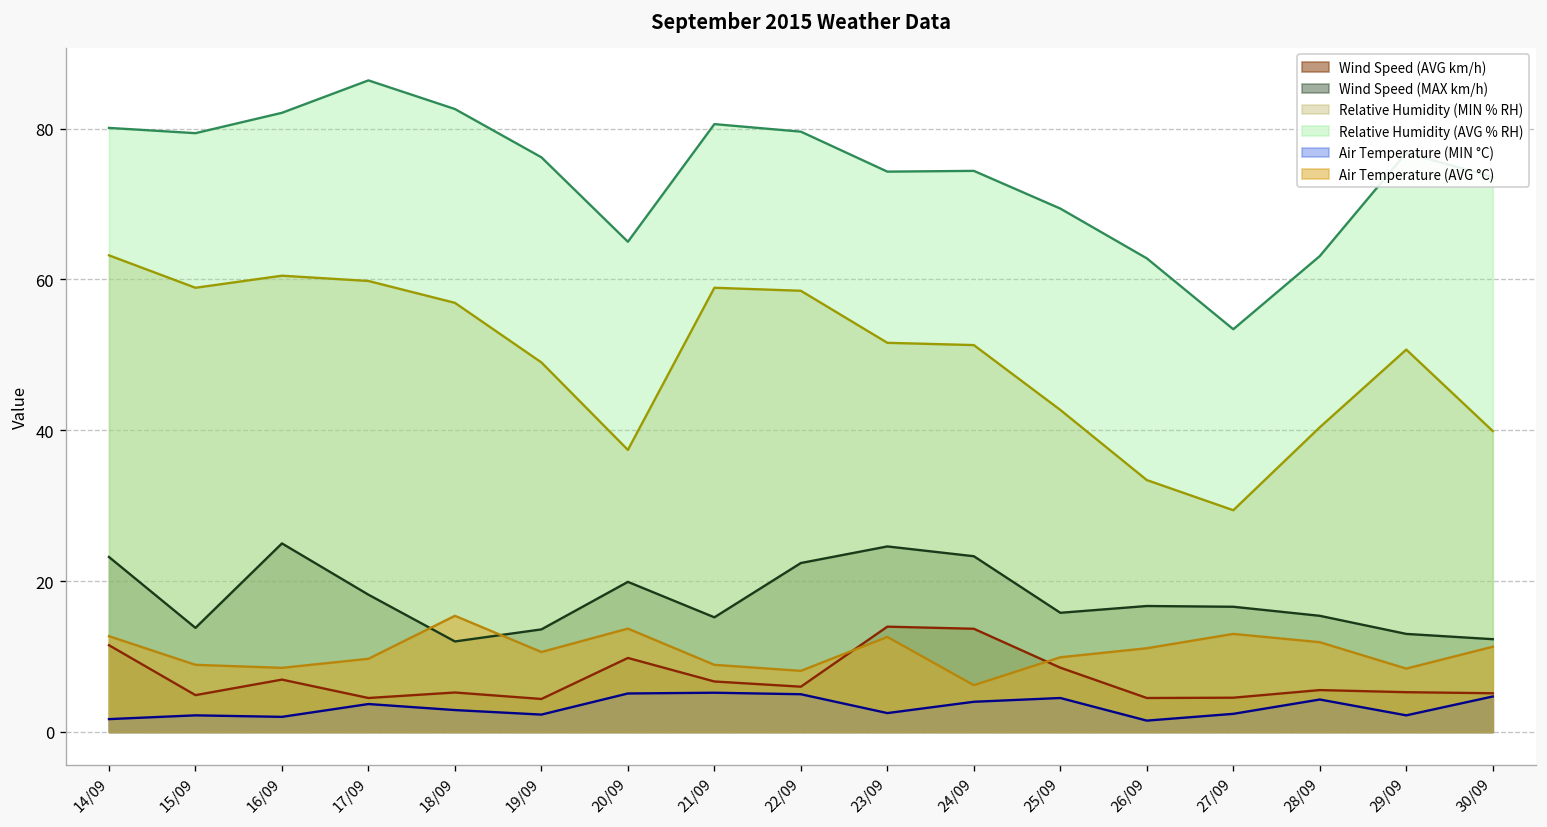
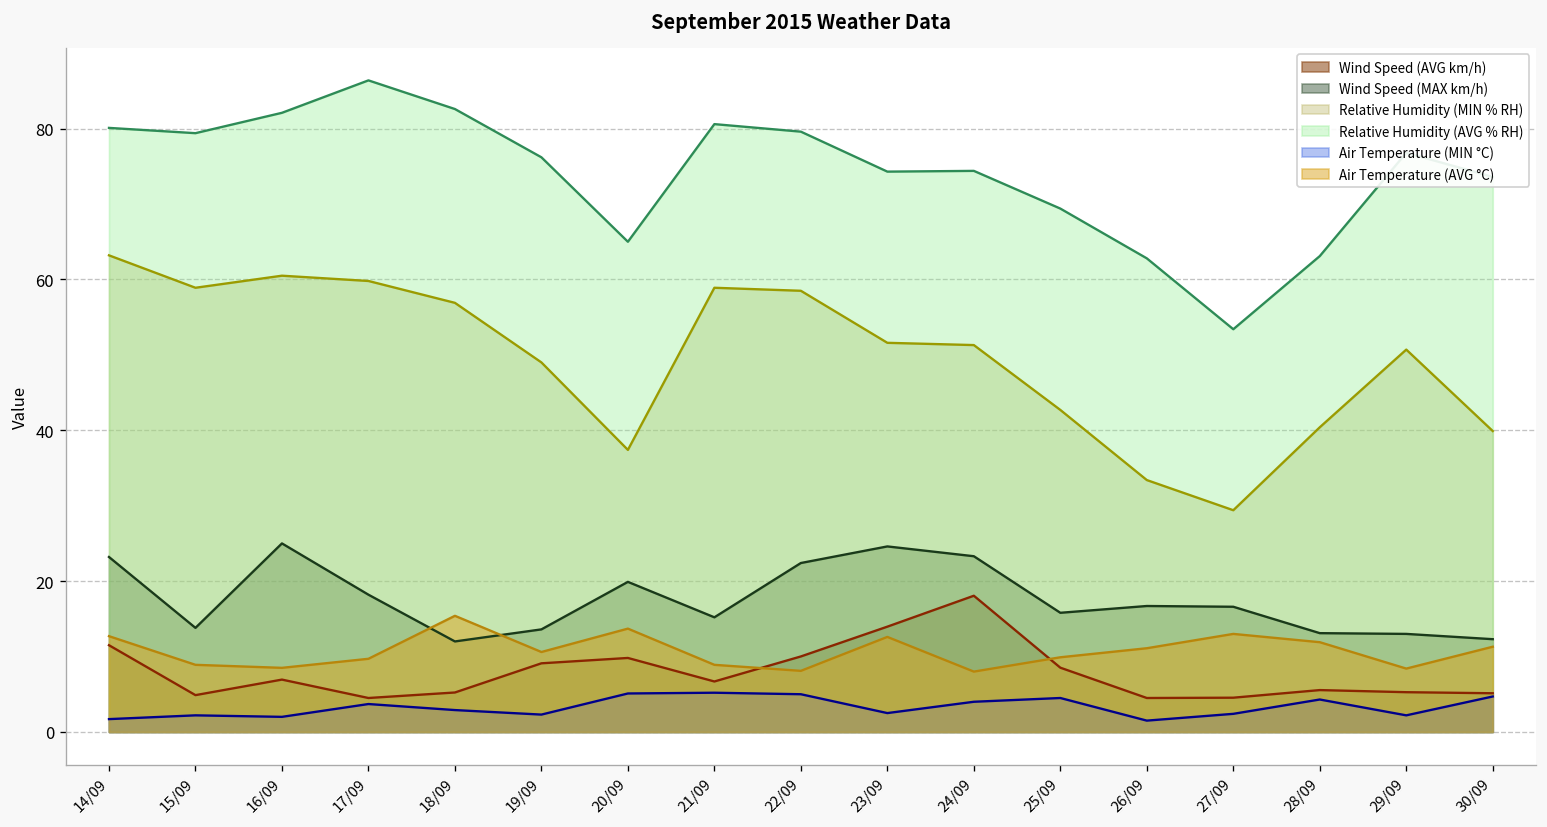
  {
    "Wind Speed (AVG km/h)": {
      "14/09": 12,
      "15/09": 5,
      "16/09": 7,
      "17/09": 5,
      "18/09": 5,
-     "19/09": 4,
+     "19/09": 9,
      "20/09": 10,
      "21/09": 7,
-     "22/09": 6,
+     "22/09": 10,
      "23/09": 14,
-     "24/09": 14,
+     "24/09": 18,
      "25/09": 9,
      "26/09": 5,
      "27/09": 5,
      "28/09": 6,
      "29/09": 5,
      "30/09": 5
    },
    "Wind Speed (MAX km/h)": {
      "14/09": 23,
      "15/09": 14,
      "16/09": 25,
      "17/09": 18,
      "18/09": 12,
      "19/09": 14,
      "20/09": 20,
      "21/09": 15,
      "22/09": 22,
      "23/09": 25,
      "24/09": 23,
      "25/09": 16,
      "26/09": 17,
      "27/09": 17,
-     "28/09": 15,
+     "28/09": 13,
      "29/09": 13,
      "30/09": 12
    },
    "Air Temperature (MIN °C)": {
      "14/09": 2,
      "15/09": 2,
      "16/09": 2,
      "17/09": 4,
      "18/09": 3,
      "19/09": 2,
      "20/09": 5,
      "21/09": 5,
      "22/09": 5,
      "23/09": 3,
      "24/09": 4,
      "25/09": 5,
      "26/09": 2,
      "27/09": 2,
      "28/09": 4,
      "29/09": 2,
      "30/09": 5
    },
    "Air Temperature (AVG °C)": {
      "14/09": 13,
      "15/09": 9,
      "16/09": 9,
      "17/09": 10,
      "18/09": 15,
      "19/09": 11,
      "20/09": 14,
      "21/09": 9,
      "22/09": 8,
      "23/09": 13,
-     "24/09": 6,
+     "24/09": 8,
      "25/09": 10,
      "26/09": 11,
      "27/09": 13,
      "28/09": 12,
      "29/09": 8,
      "30/09": 11
    }
  }
